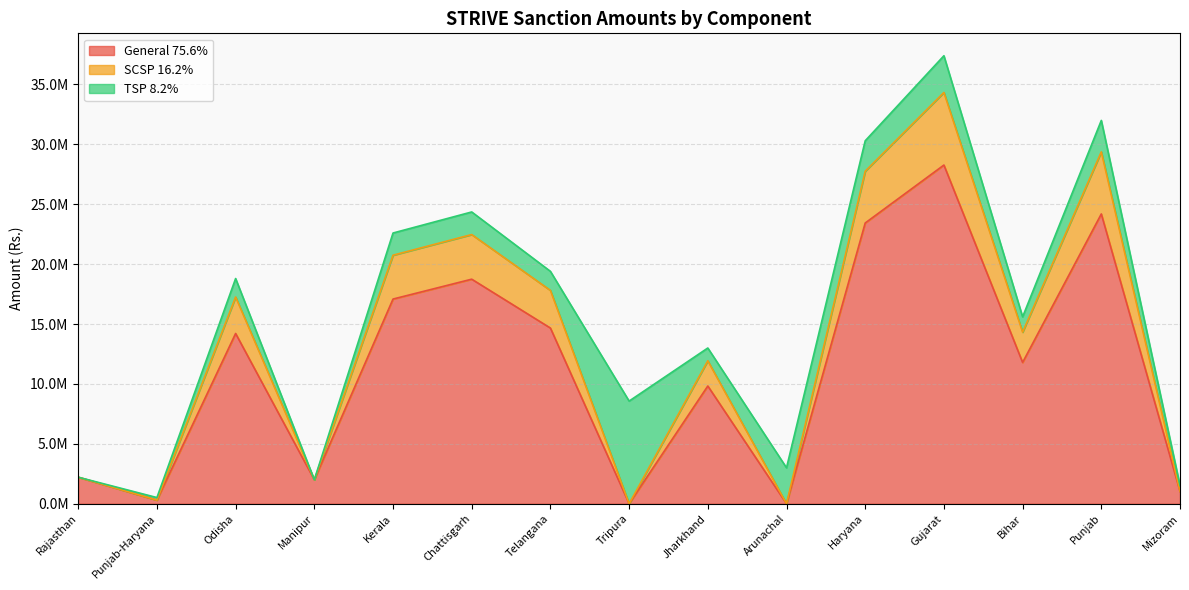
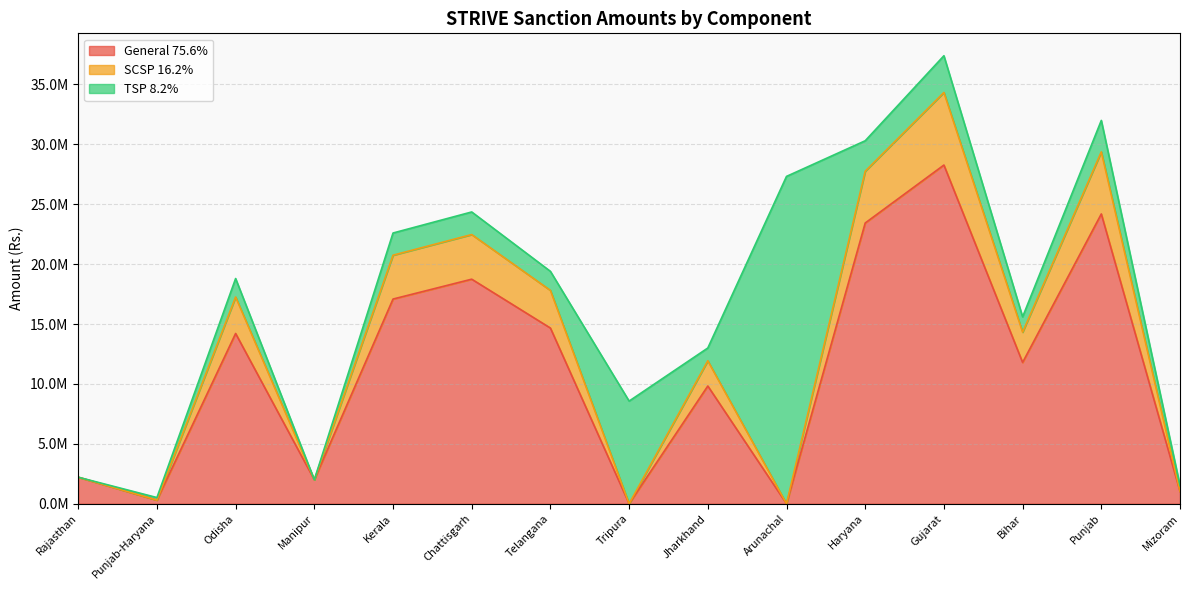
  {
    "General 75.6%": {
      "Odisha": 14200000,
      "Kerala": 17100000,
      "Chattisgarh": 18700000,
      "Telangana": 14700000,
      "Jharkhand": 9800000,
      "Haryana": 23400000,
      "Gujarat": 28300000,
      "Bihar": 11800000,
      "Punjab": 24200000
    },
    "SCSP 16.2%": {
      "Odisha": 3000000,
      "Kerala": 3700000,
      "Chattisgarh": 3700000,
      "Telangana": 3100000,
      "Jharkhand": 2100000,
      "Haryana": 4300000,
      "Gujarat": 6100000,
      "Bihar": 2500000,
      "Punjab": 5200000
    },
    "TSP 8.2%": {
      "Odisha": 1500000,
      "Kerala": 1900000,
      "Chattisgarh": 1900000,
      "Telangana": 1600000,
      "Tripura": 8600000,
      "Jharkhand": 1100000,
-     "Arunachal": 3000000,
+     "Arunachal": 27300000,
      "Haryana": 2500000,
      "Gujarat": 3100000,
      "Bihar": 1300000,
      "Punjab": 2600000,
      "Mizoram": 500000
    }
  }
